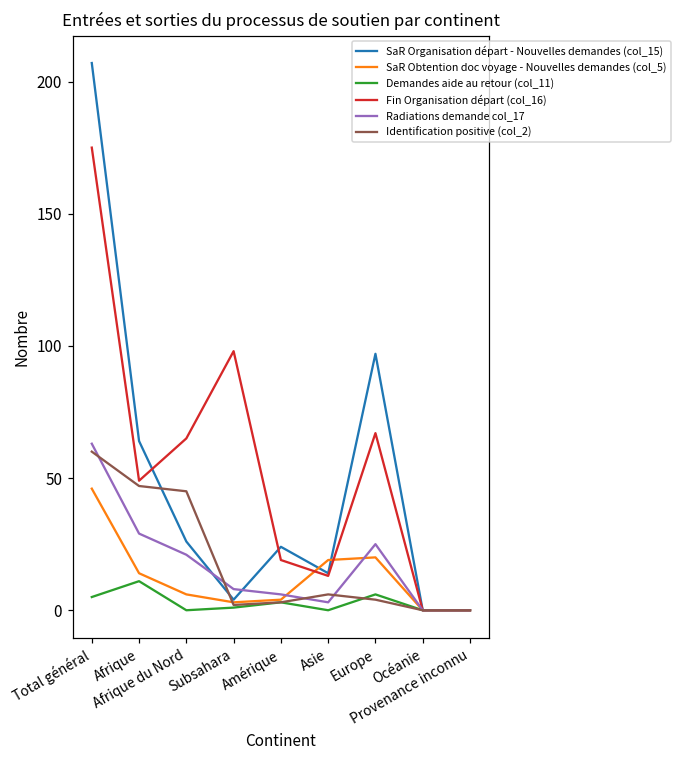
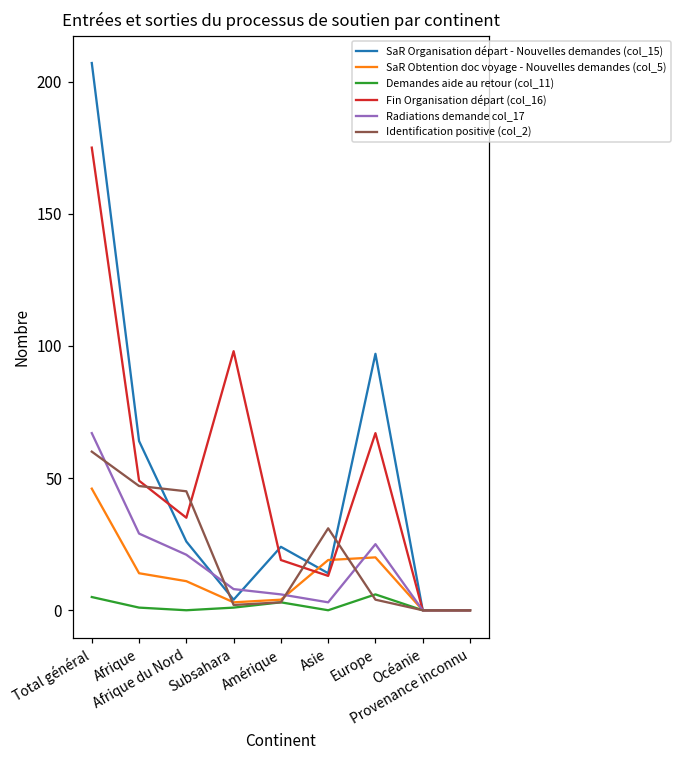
  {
    "SaR Organisation départ - Nouvelles demandes (col_15)": {
      "Total général": 207,
      "Afrique": 64,
      "Afrique du Nord": 26,
      "Amérique": 24,
      "Europe": 97
    },
    "SaR Obtention doc voyage - Nouvelles demandes (col_5)": {
      "Total général": 46,
      "Afrique": 14,
-     "Afrique du Nord": 6,
+     "Afrique du Nord": 11,
      "Asie": 19,
      "Europe": 20
    },
    "Demandes aide au retour (col_11)": {
      "Total général": 5,
-     "Afrique": 11,
+     "Afrique": 1,
      "Afrique du Nord": 0,
      "Asie": 0,
      "Europe": 6
    },
    "Fin Organisation départ (col_16)": {
      "Total général": 175,
      "Afrique": 49,
-     "Afrique du Nord": 65,
+     "Afrique du Nord": 35,
      "Subsahara": 98,
      "Amérique": 19,
      "Europe": 67
    },
    "Radiations demande col_17": {
-     "Total général": 63,
+     "Total général": 67,
      "Afrique": 29,
      "Afrique du Nord": 21,
      "Subsahara": 8,
      "Amérique": 6,
      "Asie": 3,
      "Europe": 25
    },
    "Identification positive (col_2)": {
      "Total général": 60,
      "Afrique": 47,
      "Afrique du Nord": 45,
-     "Asie": 6,
+     "Asie": 31,
      "Europe": 4
    }
  }
